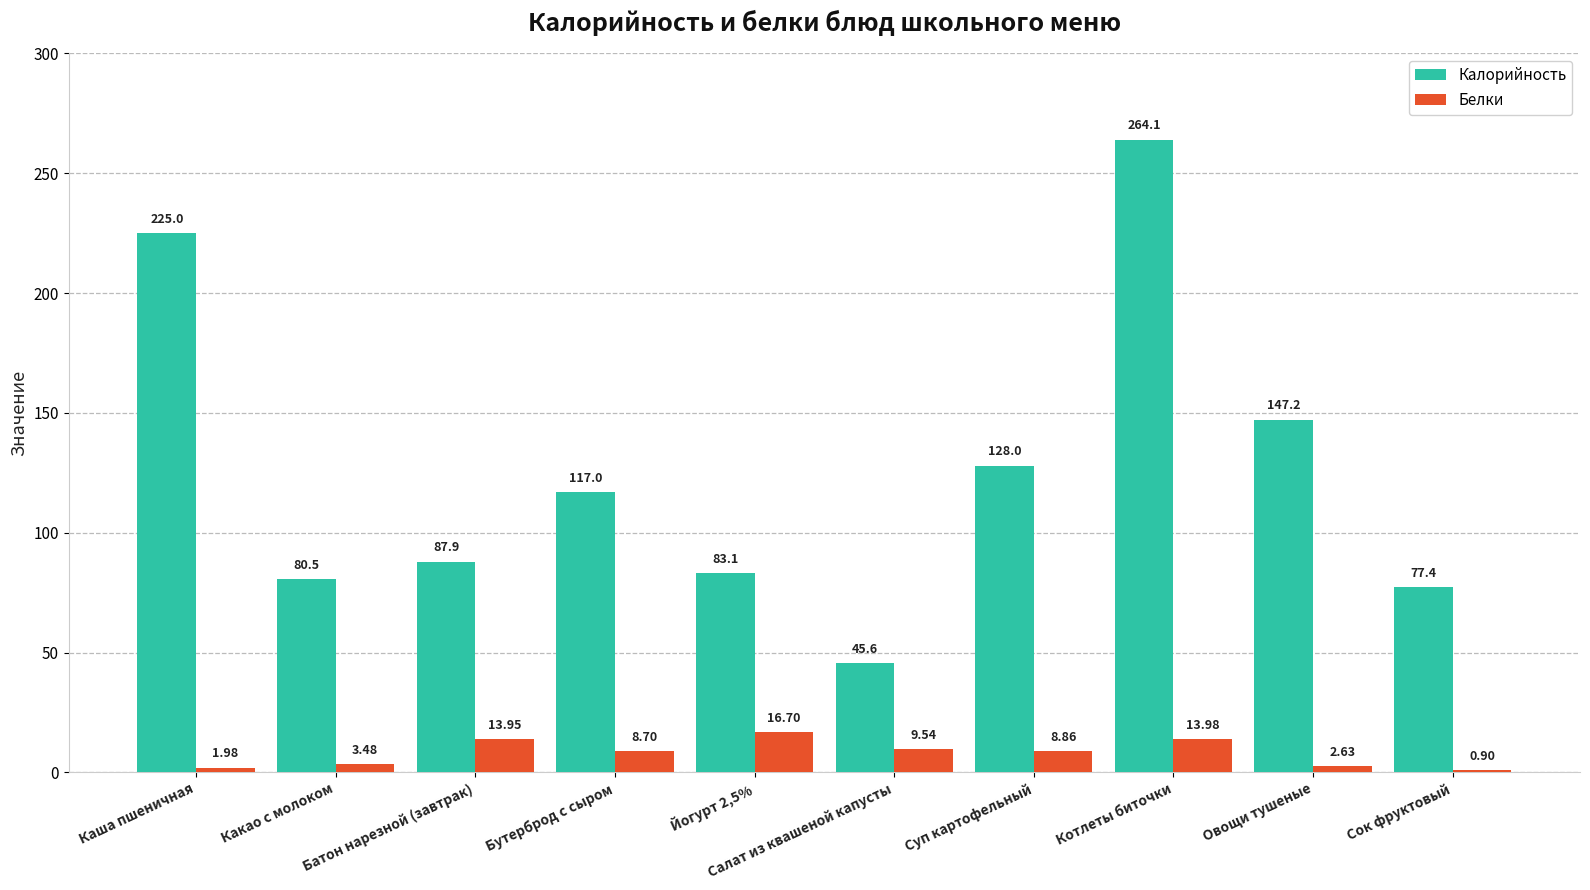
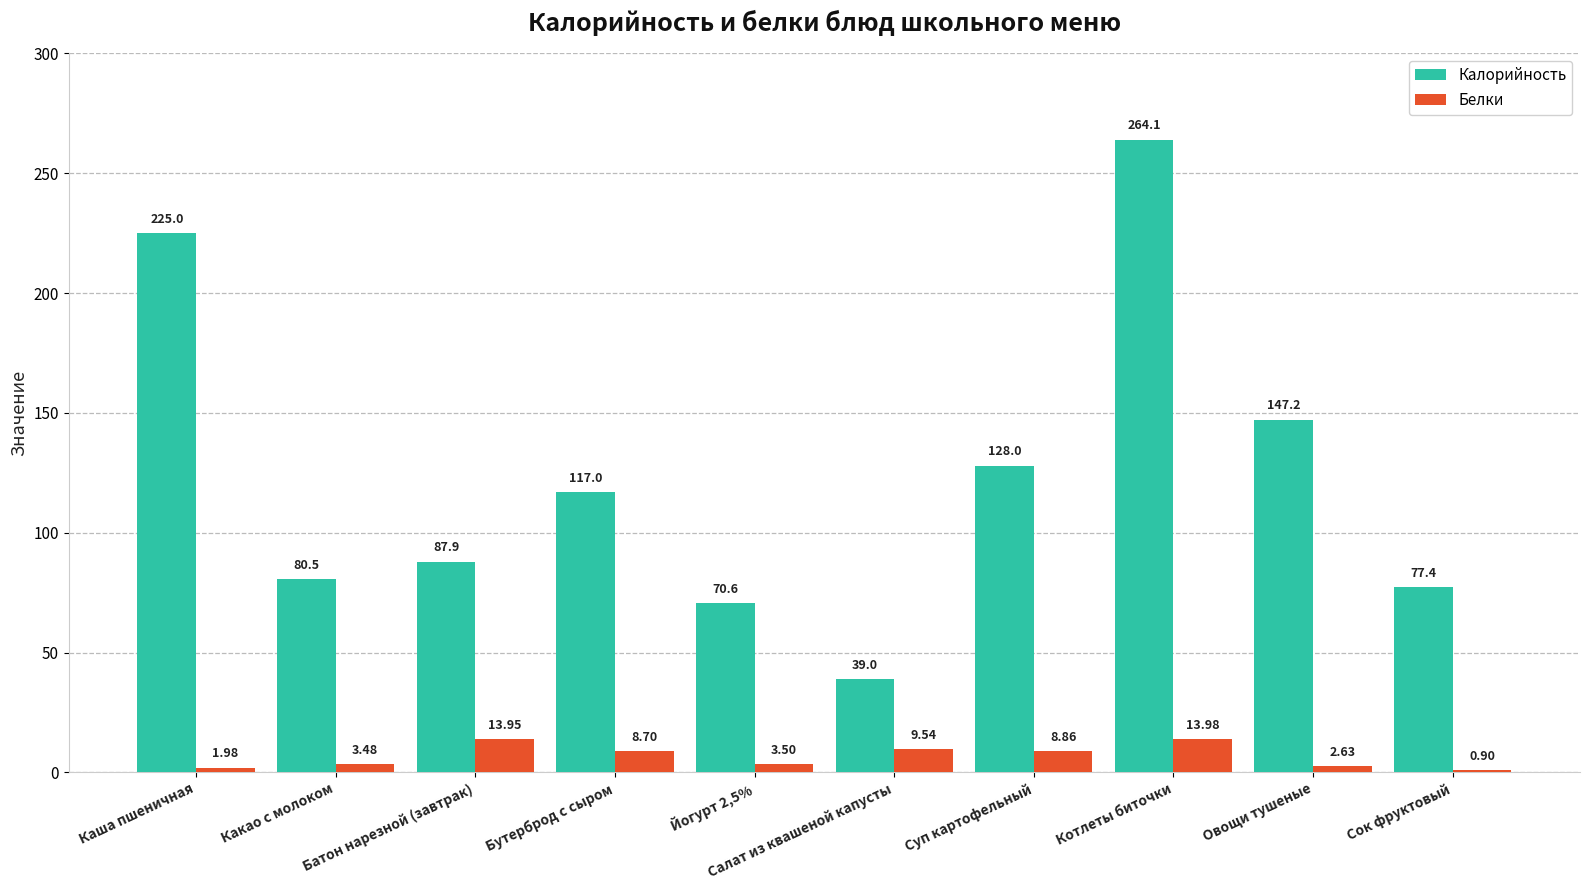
  {
    "Калорийность": {
      "Каша пшеничная": 225.0,
      "Какао с молоком": 80.5,
      "Батон нарезной (завтрак)": 87.9,
      "Бутерброд с сыром": 117.0,
-     "Йогурт 2,5%": 83.1,
-     "Салат из квашеной капусты": 45.6,
+     "Йогурт 2,5%": 70.6,
+     "Салат из квашеной капусты": 39.0,
      "Суп картофельный": 128.0,
      "Котлеты биточки": 264.1,
      "Овощи тушеные": 147.2,
      "Сок фруктовый": 77.4
    },
    "Белки": {
      "Каша пшеничная": 1.98,
      "Какао с молоком": 3.48,
      "Батон нарезной (завтрак)": 13.95,
      "Бутерброд с сыром": 8.70,
-     "Йогурт 2,5%": 16.70,
+     "Йогурт 2,5%": 3.50,
      "Салат из квашеной капусты": 9.54,
      "Суп картофельный": 8.86,
      "Котлеты биточки": 13.98,
      "Овощи тушеные": 2.63,
      "Сок фруктовый": 0.90
    }
  }
